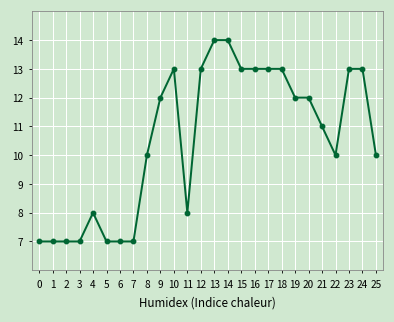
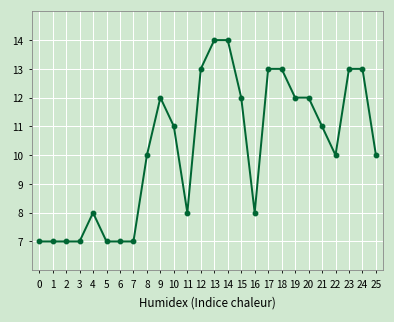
  {
    "0": 7,
    "1": 7,
    "2": 7,
    "3": 7,
    "4": 8,
    "5": 7,
    "6": 7,
    "7": 7,
    "8": 10,
    "9": 12,
-   "10": 13,
+   "10": 11,
    "11": 8,
    "12": 13,
    "13": 14,
    "14": 14,
-   "15": 13,
-   "16": 13,
+   "15": 12,
+   "16": 8,
    "17": 13,
    "18": 13,
    "19": 12,
    "20": 12,
    "21": 11,
    "22": 10,
    "23": 13,
    "24": 13,
    "25": 10
  }
